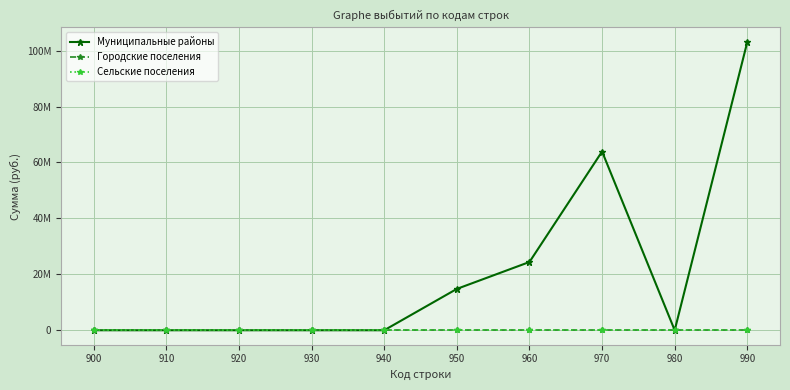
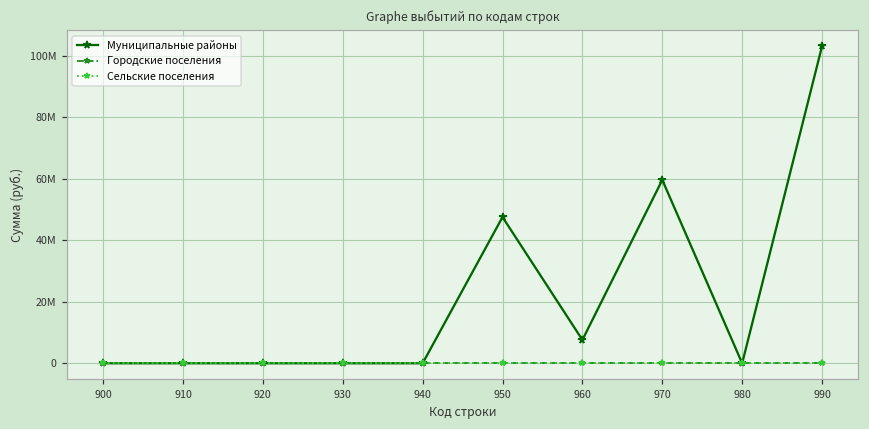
  {
    "Муниципальные районы": {
-     "950": 15000000,
-     "960": 24000000,
-     "970": 64000000,
+     "950": 48000000,
+     "960": 8000000,
+     "970": 60000000,
      "990": 103000000
    },
    "Сельские поселения": {
      "950": 0,
      "960": 0,
      "970": 0,
      "990": 0
    }
  }
